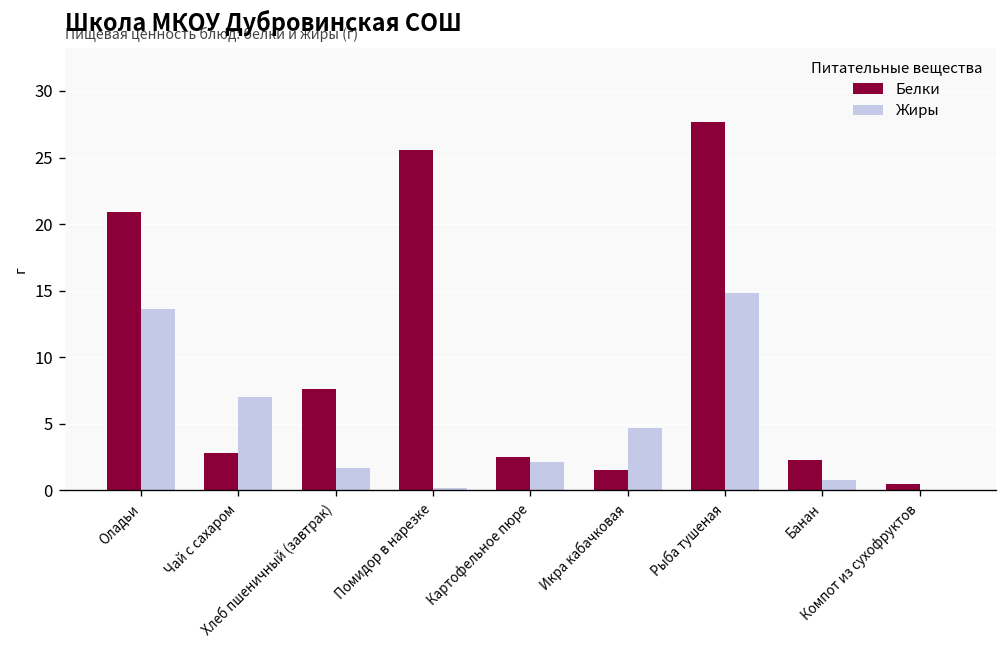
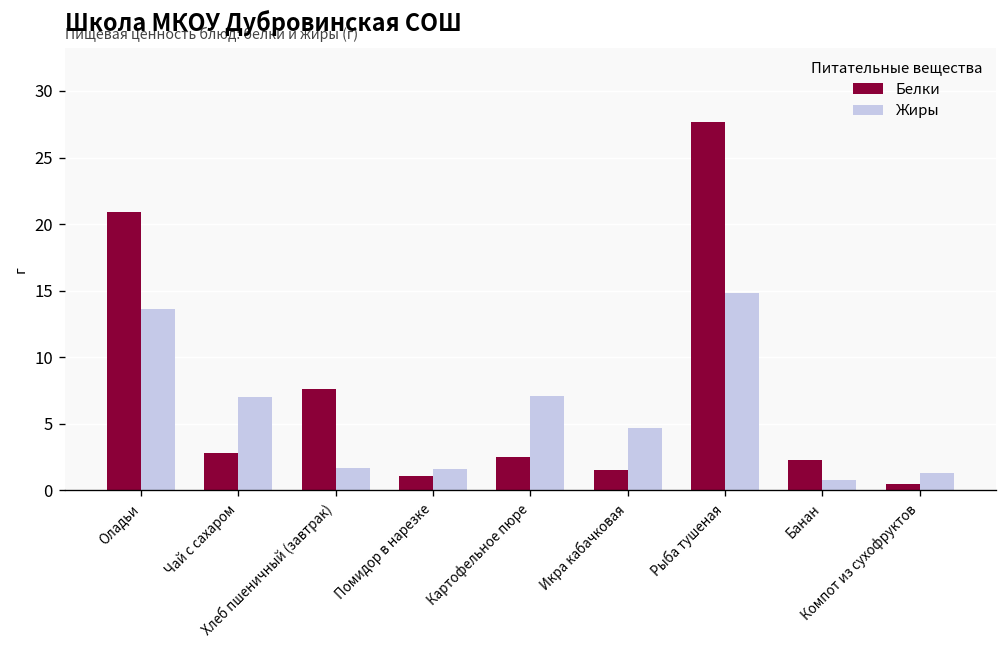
  {
    "Белки": {
      "Оладьи": 20.9,
      "Чай с сахаром": 2.8,
      "Хлеб пшеничный (завтрак)": 7.6,
-     "Помидор в нарезке": 25.6,
+     "Помидор в нарезке": 1.1,
      "Картофельное пюре": 2.5,
      "Икра кабачковая": 1.5,
      "Рыба тушеная": 27.7,
      "Банан": 2.3,
      "Компот из сухофруктов": 0.5
    },
    "Жиры": {
      "Оладьи": 13.6,
      "Чай с сахаром": 7.0,
      "Хлеб пшеничный (завтрак)": 1.7,
-     "Помидор в нарезке": 0.2,
-     "Картофельное пюре": 2.1,
+     "Помидор в нарезке": 1.6,
+     "Картофельное пюре": 7.1,
      "Икра кабачковая": 4.7,
      "Рыба тушеная": 14.8,
      "Банан": 0.8,
-     "Компот из сухофруктов": 0.0
+     "Компот из сухофруктов": 1.3
    }
  }
